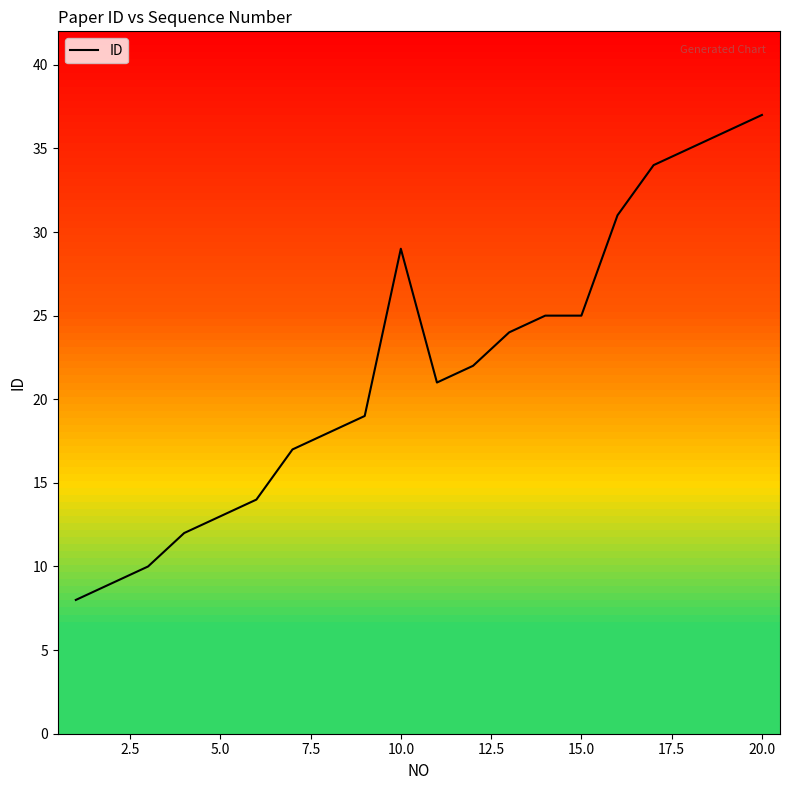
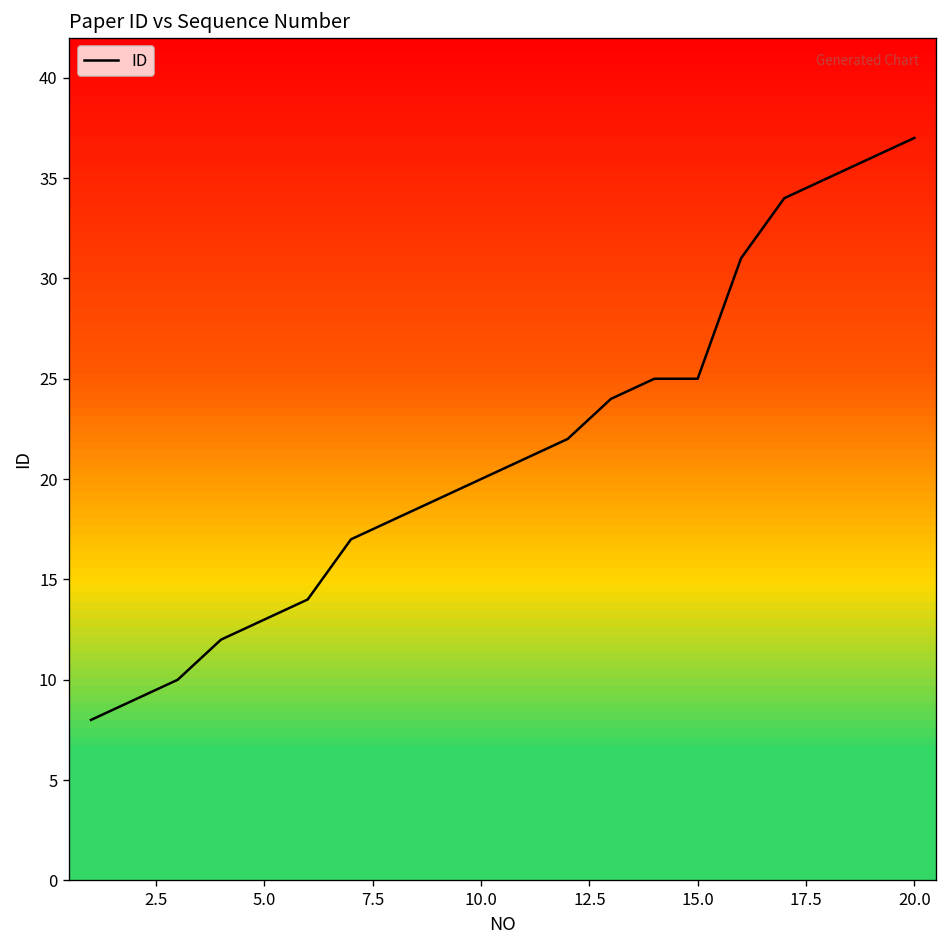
  {
    "5.0": 13,
-   "10.0": 29,
+   "10.0": 20,
    "15.0": 25,
    "20.0": 37
  }
